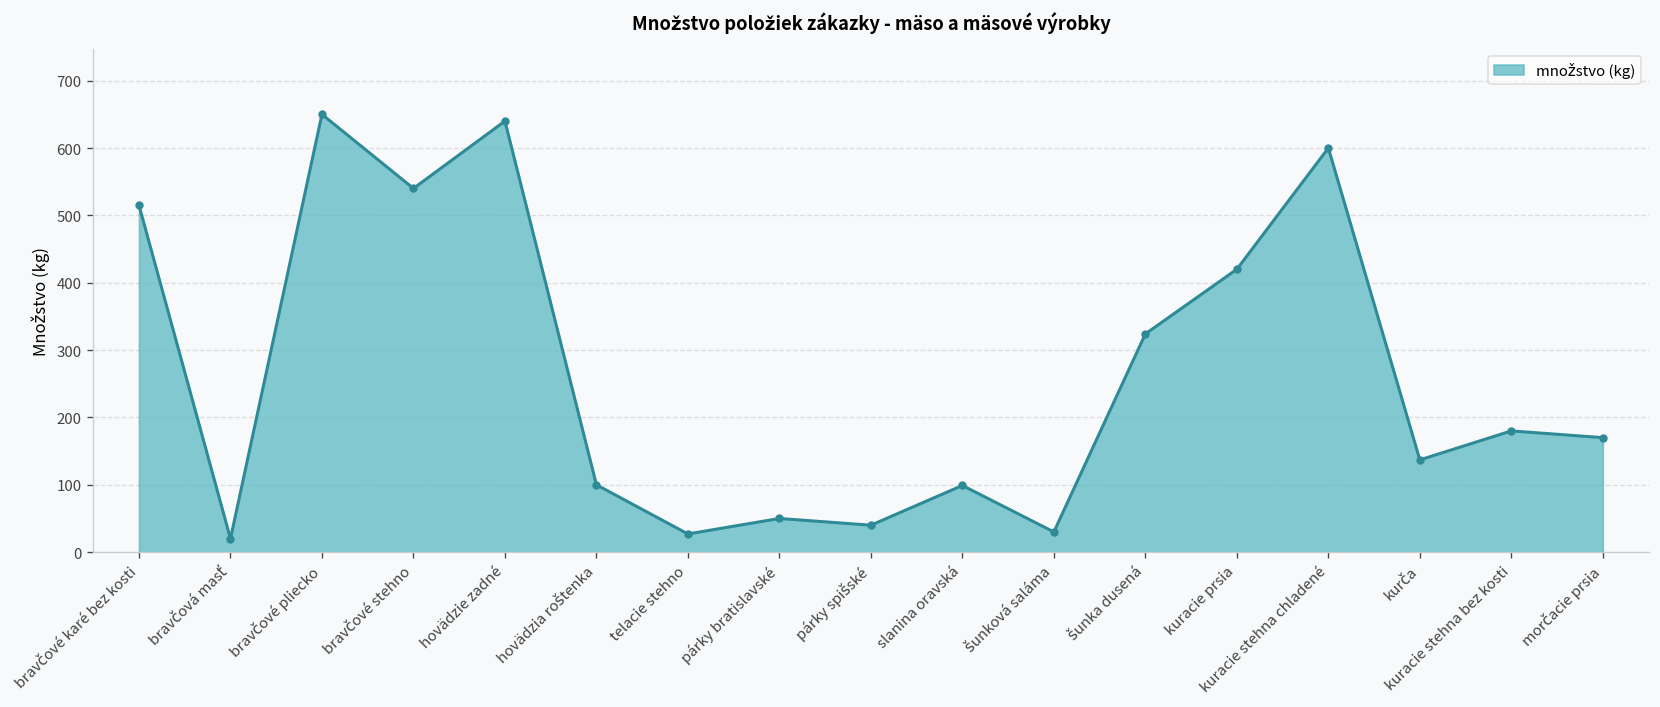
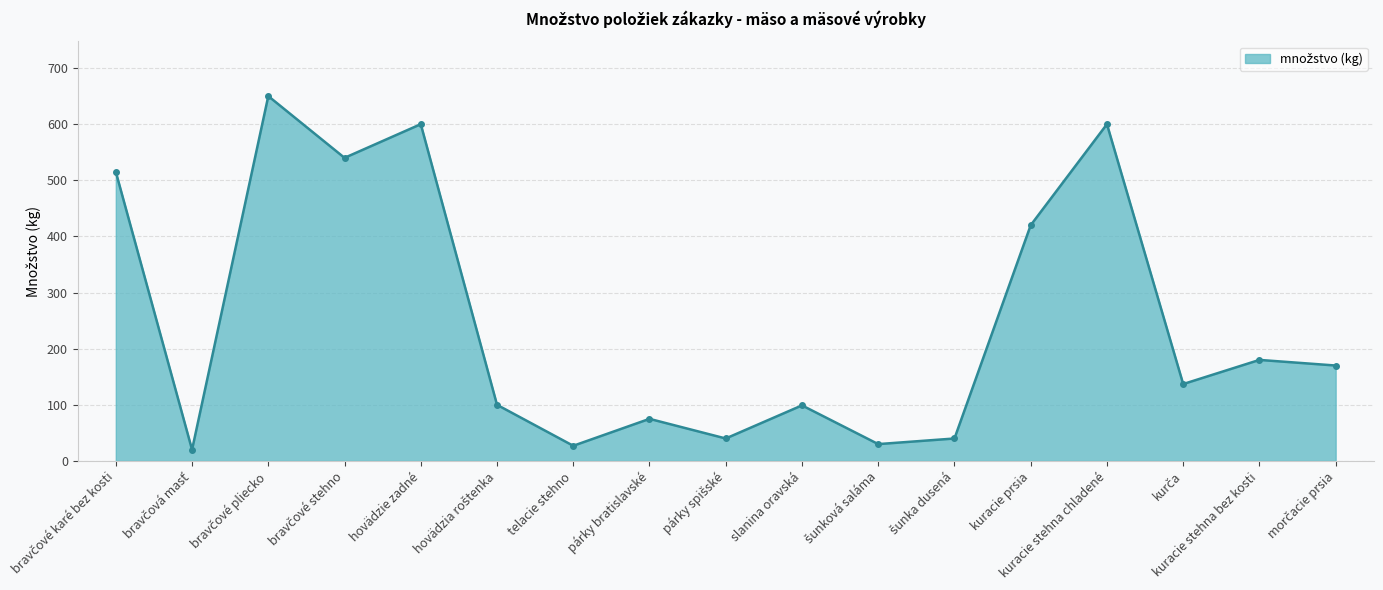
  {
    "bravčové karé bez kosti": 520,
    "bravčová masť": 20,
    "bravčové pliecko": 650,
    "bravčové stehno": 540,
-   "hovädzie zadné": 640,
+   "hovädzie zadné": 600,
    "hovädzia roštenka": 100,
    "telacie stehno": 30,
-   "párky bratislavské": 50,
+   "párky bratislavské": 80,
    "párky spišské": 40,
    "slanina oravská": 100,
    "šunková saláma": 30,
-   "šunka dusená": 320,
+   "šunka dusená": 40,
    "kuracie prsia": 420,
    "kuracie stehna chladené": 600,
    "kurča": 140,
    "kuracie stehna bez kosti": 180,
    "morčacie prsia": 170
  }
